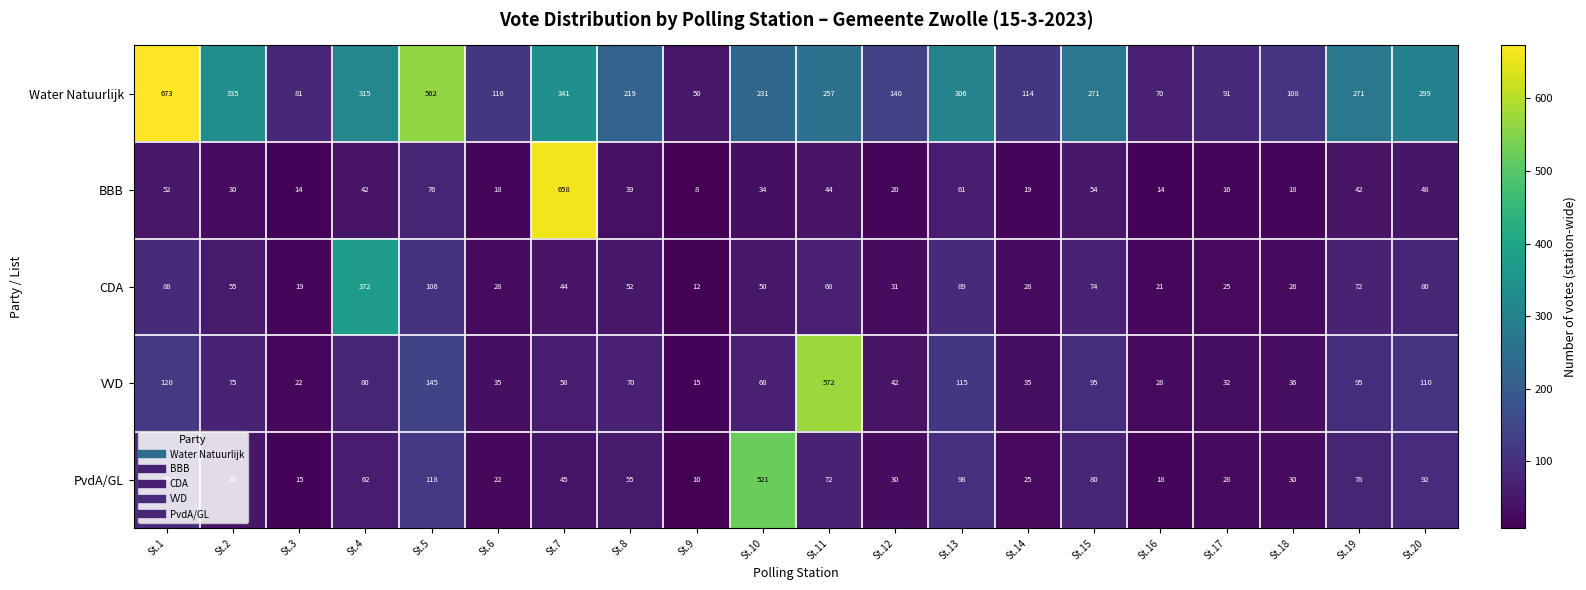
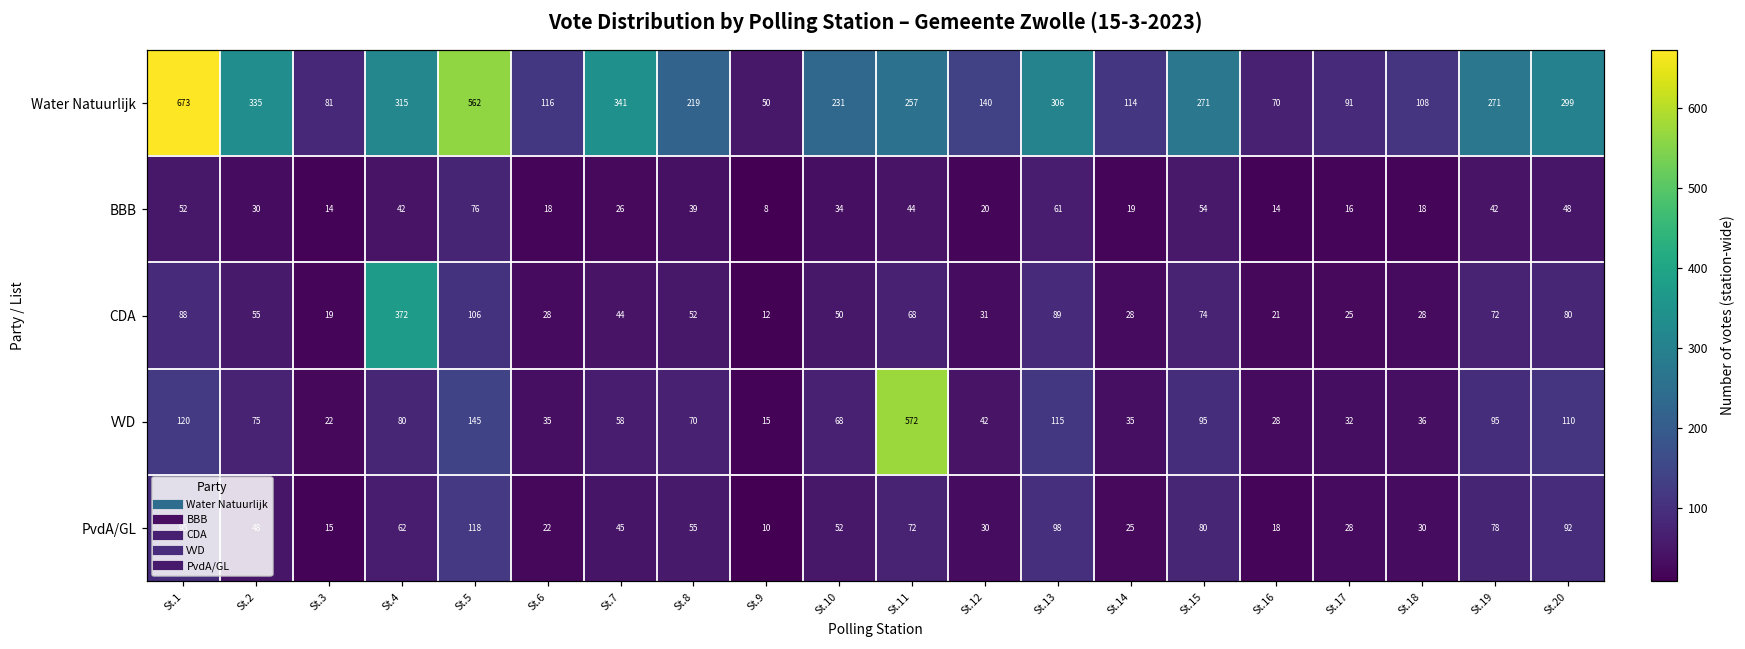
  {
    "Water Natuurlijk": {
      "St.1": 673,
      "St.2": 335,
      "St.3": 81,
      "St.4": 315,
      "St.5": 562,
      "St.6": 116,
      "St.7": 341,
      "St.8": 219,
      "St.9": 50,
      "St.10": 231,
      "St.11": 257,
      "St.12": 140,
      "St.13": 306,
      "St.14": 114,
      "St.15": 271,
      "St.16": 70,
      "St.17": 91,
      "St.18": 108,
      "St.19": 271,
      "St.20": 299
    },
    "BBB": {
      "St.1": 52,
      "St.2": 30,
      "St.3": 14,
      "St.4": 42,
      "St.5": 76,
      "St.6": 18,
-     "St.7": 658,
+     "St.7": 26,
      "St.8": 39,
      "St.9": 8,
      "St.10": 34,
      "St.11": 44,
      "St.12": 20,
      "St.13": 61,
      "St.14": 19,
      "St.15": 54,
      "St.16": 14,
      "St.17": 16,
      "St.18": 18,
      "St.19": 42,
      "St.20": 48
    },
    "CDA": {
      "St.1": 88,
      "St.2": 55,
      "St.3": 19,
      "St.4": 372,
      "St.5": 106,
      "St.6": 28,
      "St.7": 44,
      "St.8": 52,
      "St.9": 12,
      "St.10": 50,
      "St.11": 68,
      "St.12": 31,
      "St.13": 89,
      "St.14": 28,
      "St.15": 74,
      "St.16": 21,
      "St.17": 25,
      "St.18": 28,
      "St.19": 72,
      "St.20": 80
    },
    "VVD": {
      "St.1": 120,
      "St.2": 75,
      "St.3": 22,
      "St.4": 80,
      "St.5": 145,
      "St.6": 35,
      "St.7": 58,
      "St.8": 70,
      "St.9": 15,
      "St.10": 68,
      "St.11": 572,
      "St.12": 42,
      "St.13": 115,
      "St.14": 35,
      "St.15": 95,
      "St.16": 28,
      "St.17": 32,
      "St.18": 36,
      "St.19": 95,
      "St.20": 110
    },
    "PvdA/GL": {
      "St.3": 15,
      "St.4": 62,
      "St.5": 118,
      "St.6": 22,
      "St.7": 45,
      "St.8": 55,
      "St.9": 10,
-     "St.10": 521,
+     "St.10": 52,
      "St.11": 72,
      "St.12": 30,
      "St.13": 98,
      "St.14": 25,
      "St.15": 80,
      "St.16": 18,
      "St.17": 28,
      "St.18": 30,
      "St.19": 78,
      "St.20": 92
    }
  }
